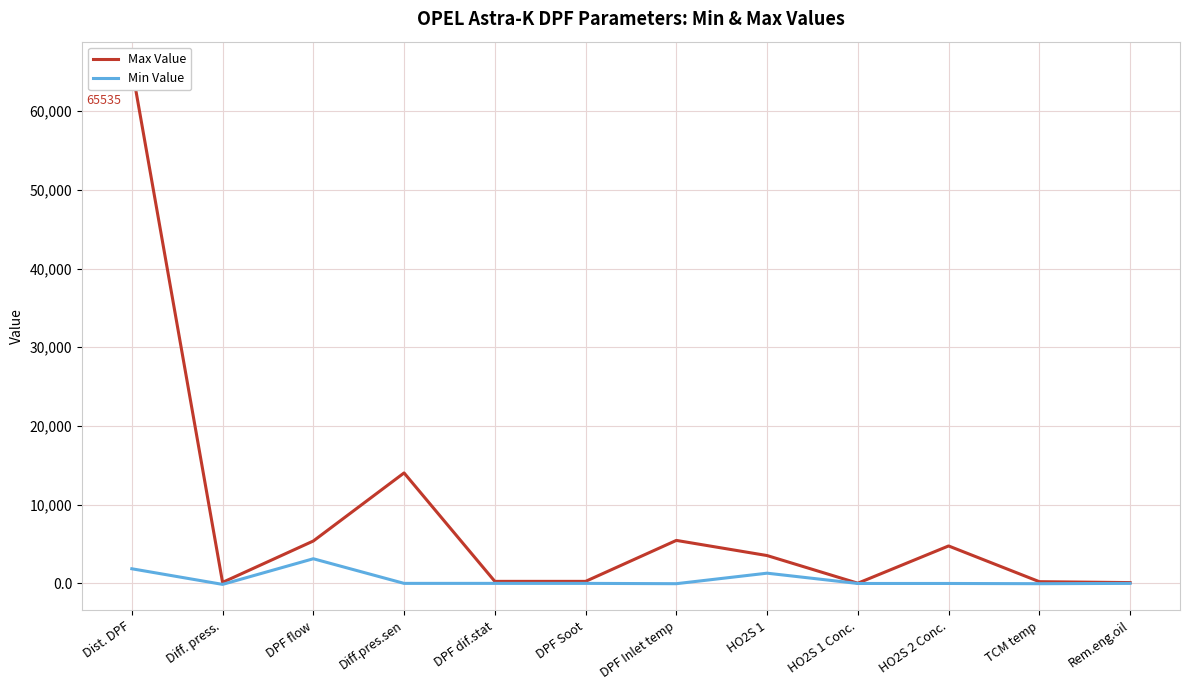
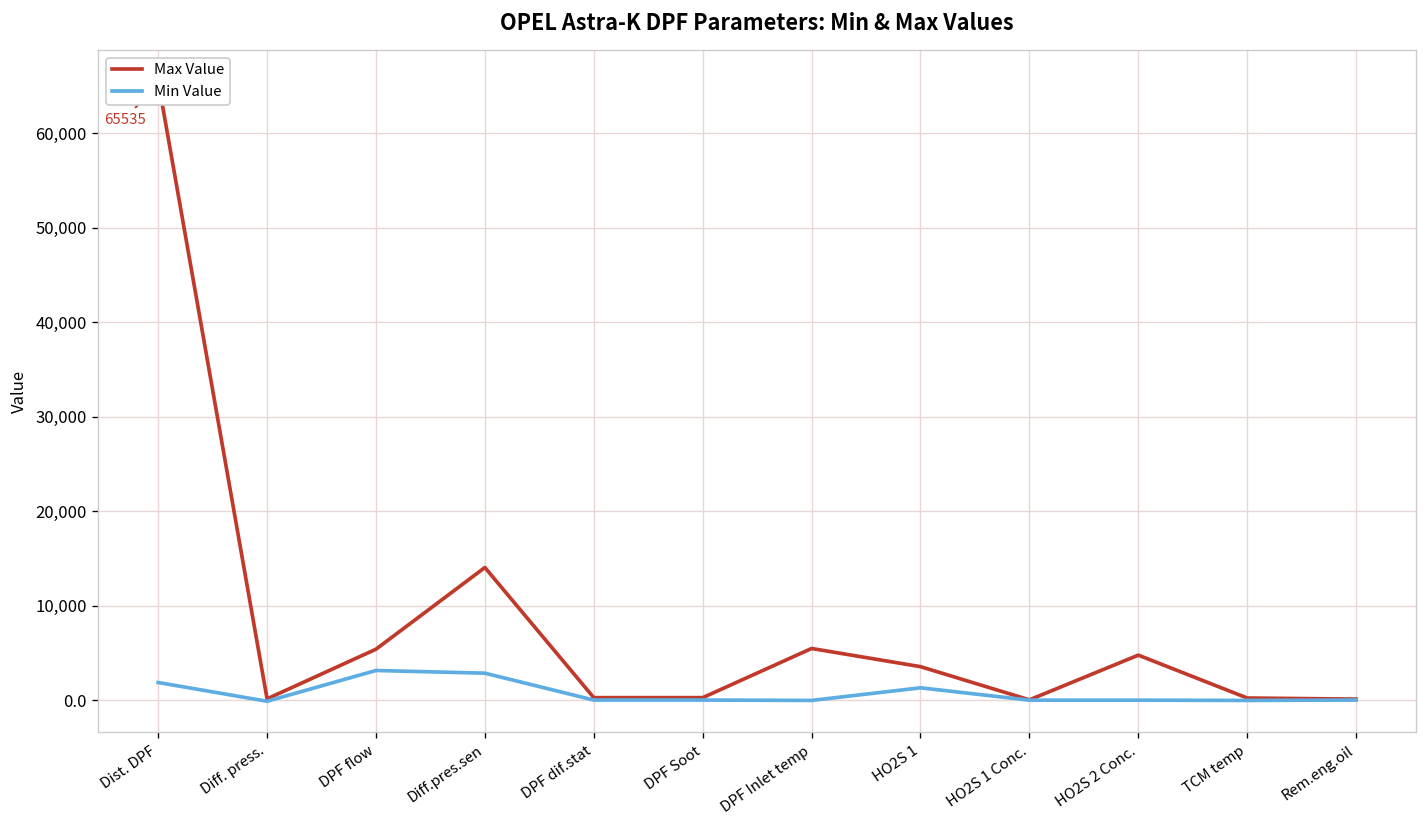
  {
    "Max Value": {
      "DPF flow": "5,000",
      "Diff.pres.sen": "14,000",
      "DPF Inlet temp": "5,000",
      "HO2S 1": "4,000",
      "HO2S 2 Conc.": "5,000"
    },
    "Min Value": {
      "Dist. DPF": "2,000",
      "DPF flow": "3,000",
-     "Diff.pres.sen": "0",
+     "Diff.pres.sen": "3,000",
      "DPF Inlet temp": "0",
      "HO2S 1": "1,000",
      "HO2S 2 Conc.": "0"
    }
  }
